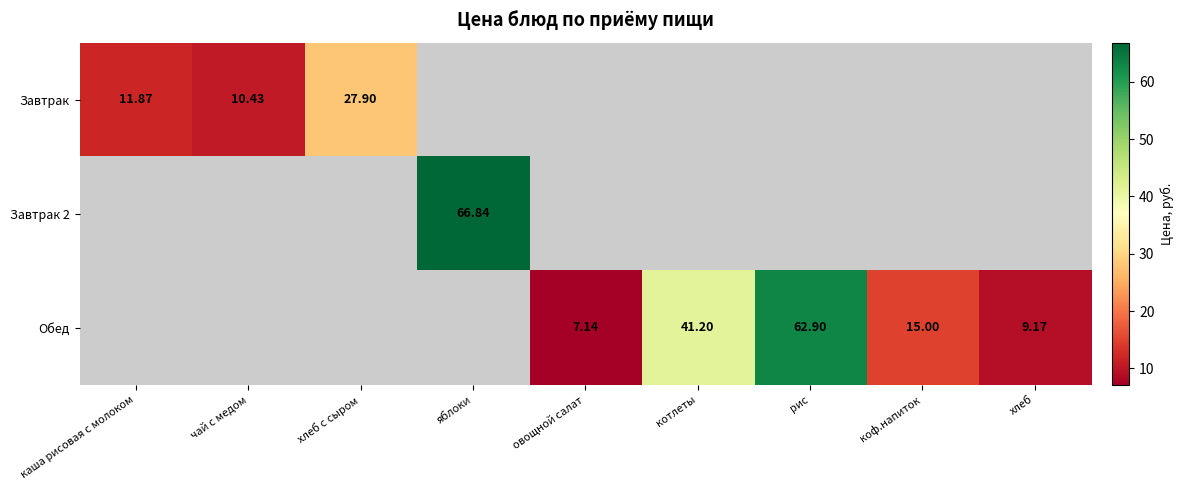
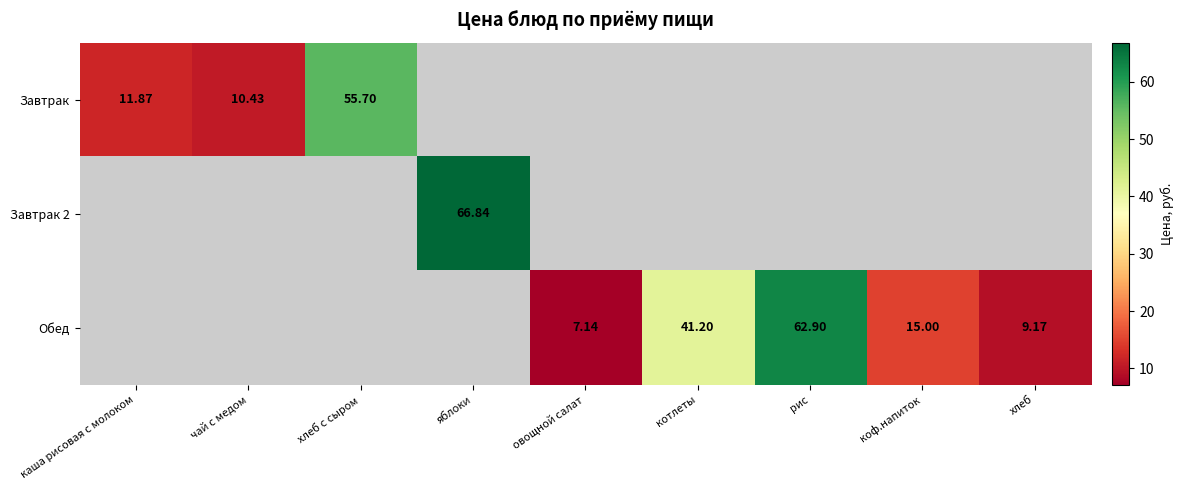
  {
    "Завтрак": {
      "каша рисовая с молоком": 11.87,
      "чай с медом": 10.43,
-     "хлеб с сыром": 27.90
+     "хлеб с сыром": 55.70
    },
    "Завтрак 2": {
      "яблоки": 66.84
    },
    "Обед": {
      "овощной салат": 7.14,
      "котлеты": 41.20,
      "рис": 62.90,
      "коф.напиток": 15.00,
      "хлеб": 9.17
    }
  }
